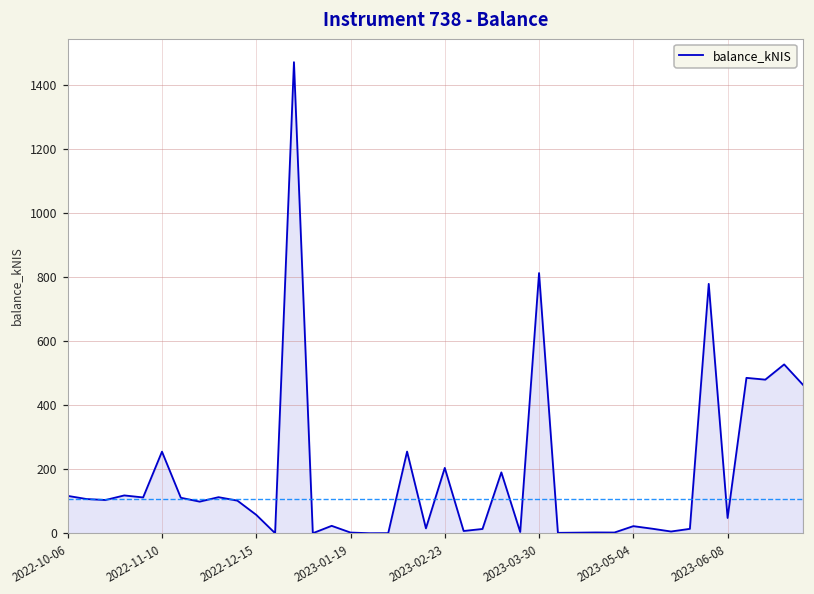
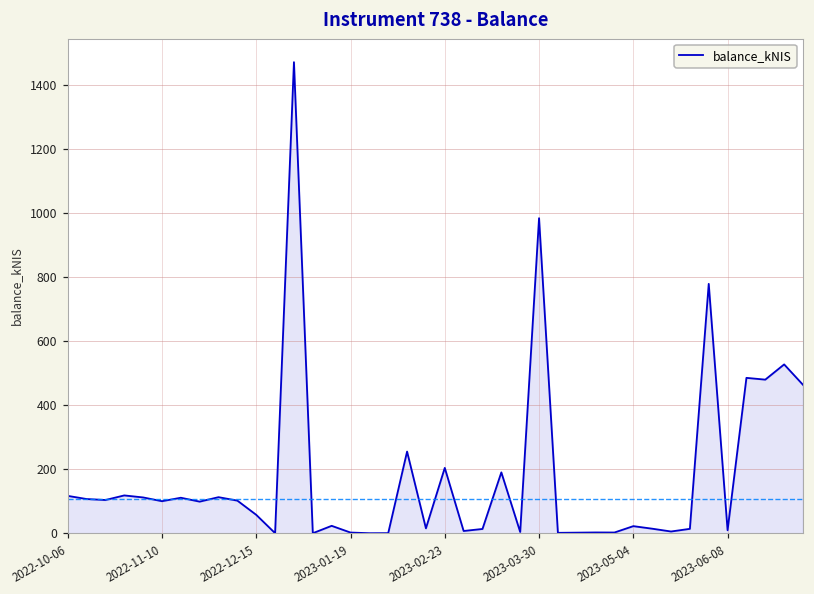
  {
    "2022-10-06": 120,
-   "2022-11-10": 260,
+   "2022-11-10": 100,
    "2022-12-15": 60,
    "2023-01-19": 0,
    "2023-02-23": 200,
-   "2023-03-30": 810,
+   "2023-03-30": 980,
    "2023-05-04": 20,
-   "2023-06-08": 50
+   "2023-06-08": 10
  }
